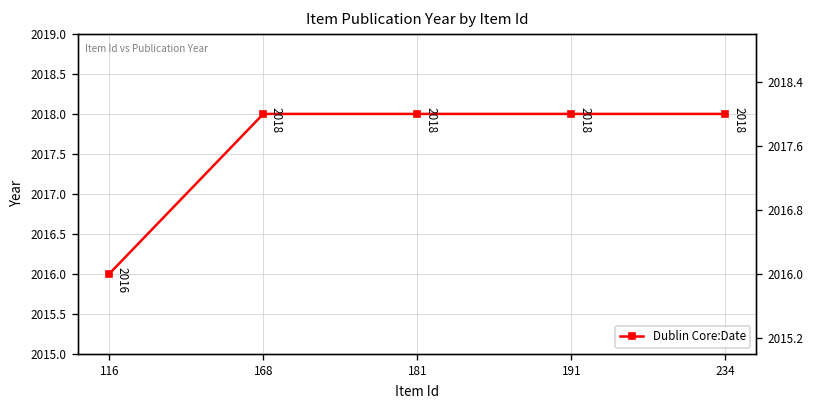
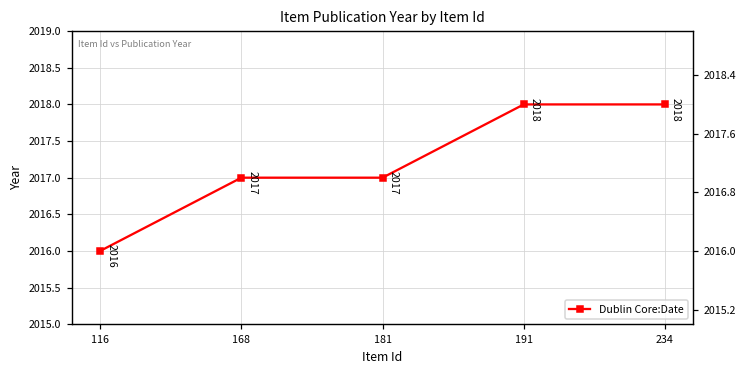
  {
    "116": 2016,
-   "168": 2018,
-   "181": 2018,
+   "168": 2017,
+   "181": 2017,
    "191": 2018,
    "234": 2018
  }
